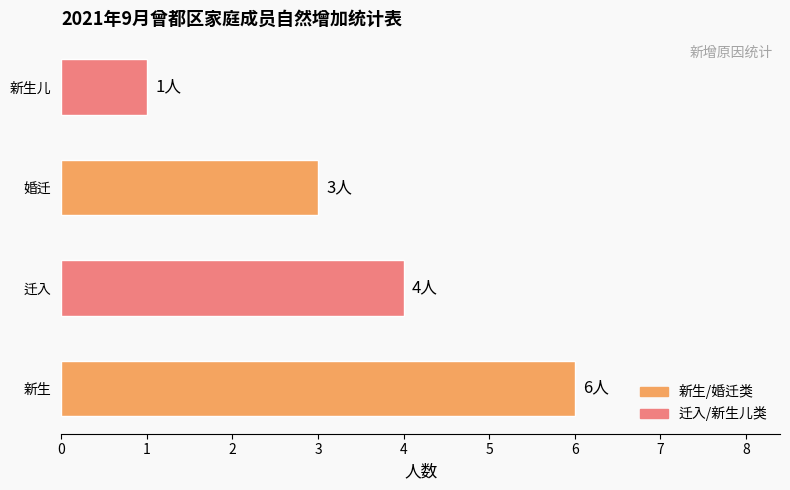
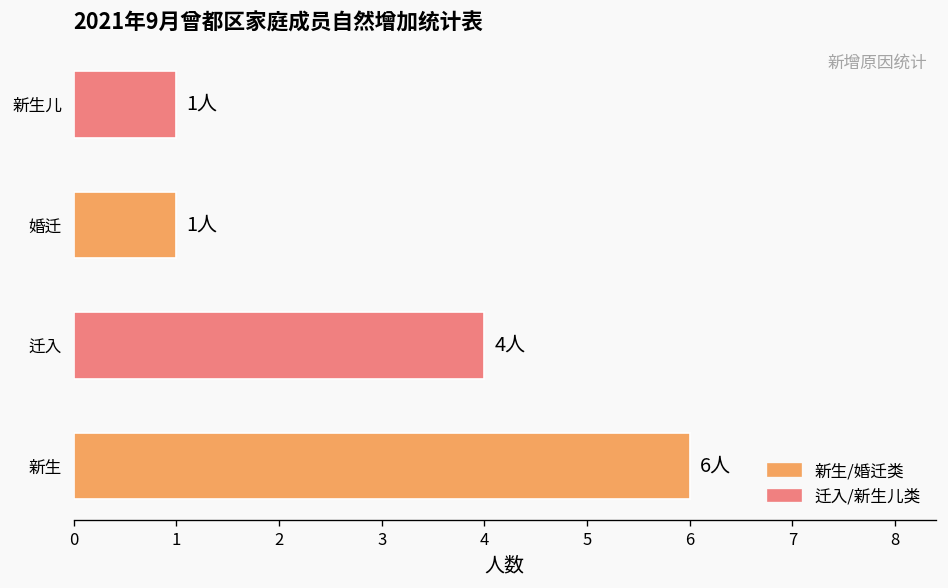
  {
    "新生儿": "1人",
-   "婚迁": "3人",
+   "婚迁": "1人",
    "迁入": "4人",
    "新生": "6人"
  }
